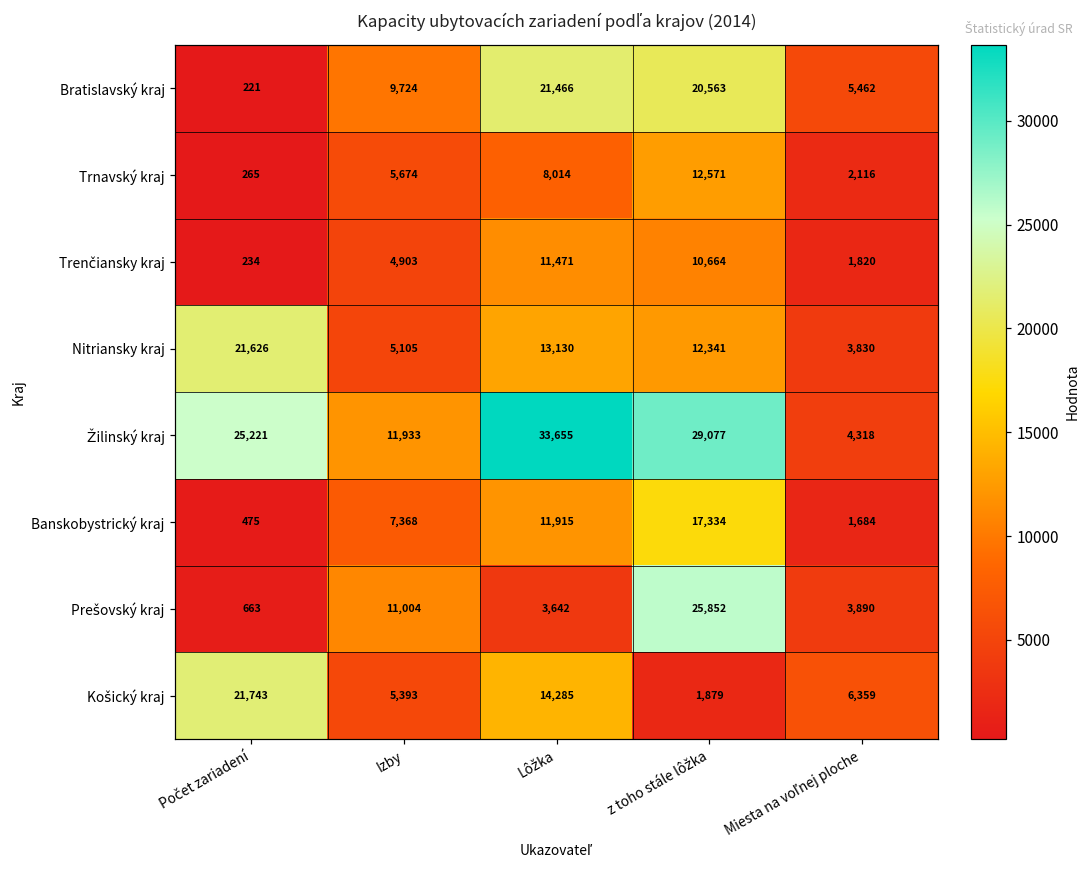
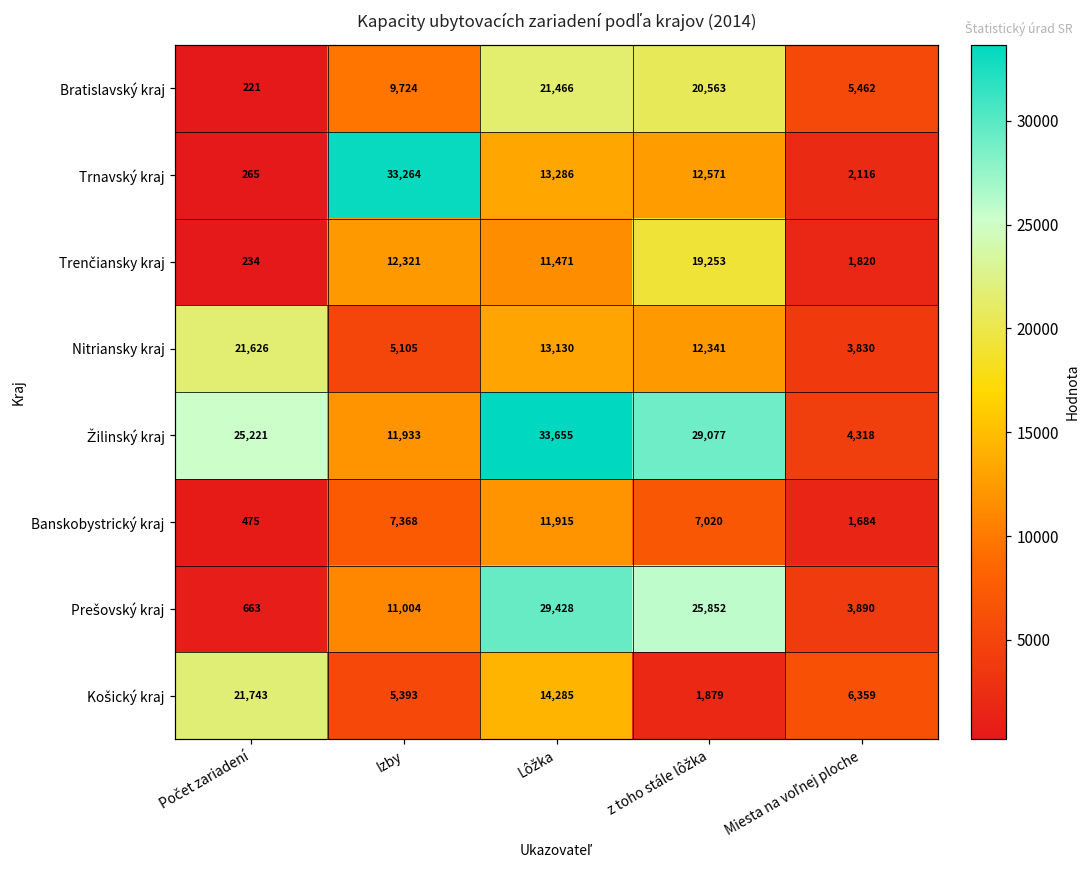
  {
    "Bratislavský kraj": {
      "Počet zariadení": "221",
      "Izby": "9,724",
      "Lôžka": "21,466",
      "z toho stále lôžka": "20,563",
      "Miesta na voľnej ploche": "5,462"
    },
    "Trnavský kraj": {
      "Počet zariadení": "265",
-     "Izby": "5,674",
-     "Lôžka": "8,014",
+     "Izby": "33,264",
+     "Lôžka": "13,286",
      "z toho stále lôžka": "12,571",
      "Miesta na voľnej ploche": "2,116"
    },
    "Trenčiansky kraj": {
      "Počet zariadení": "234",
-     "Izby": "4,903",
+     "Izby": "12,321",
      "Lôžka": "11,471",
-     "z toho stále lôžka": "10,664",
+     "z toho stále lôžka": "19,253",
      "Miesta na voľnej ploche": "1,820"
    },
    "Nitriansky kraj": {
      "Počet zariadení": "21,626",
      "Izby": "5,105",
      "Lôžka": "13,130",
      "z toho stále lôžka": "12,341",
      "Miesta na voľnej ploche": "3,830"
    },
    "Žilinský kraj": {
      "Počet zariadení": "25,221",
      "Izby": "11,933",
      "Lôžka": "33,655",
      "z toho stále lôžka": "29,077",
      "Miesta na voľnej ploche": "4,318"
    },
    "Banskobystrický kraj": {
      "Počet zariadení": "475",
      "Izby": "7,368",
      "Lôžka": "11,915",
-     "z toho stále lôžka": "17,334",
+     "z toho stále lôžka": "7,020",
      "Miesta na voľnej ploche": "1,684"
    },
    "Prešovský kraj": {
      "Počet zariadení": "663",
      "Izby": "11,004",
-     "Lôžka": "3,642",
+     "Lôžka": "29,428",
      "z toho stále lôžka": "25,852",
      "Miesta na voľnej ploche": "3,890"
    },
    "Košický kraj": {
      "Počet zariadení": "21,743",
      "Izby": "5,393",
      "Lôžka": "14,285",
      "z toho stále lôžka": "1,879",
      "Miesta na voľnej ploche": "6,359"
    }
  }
